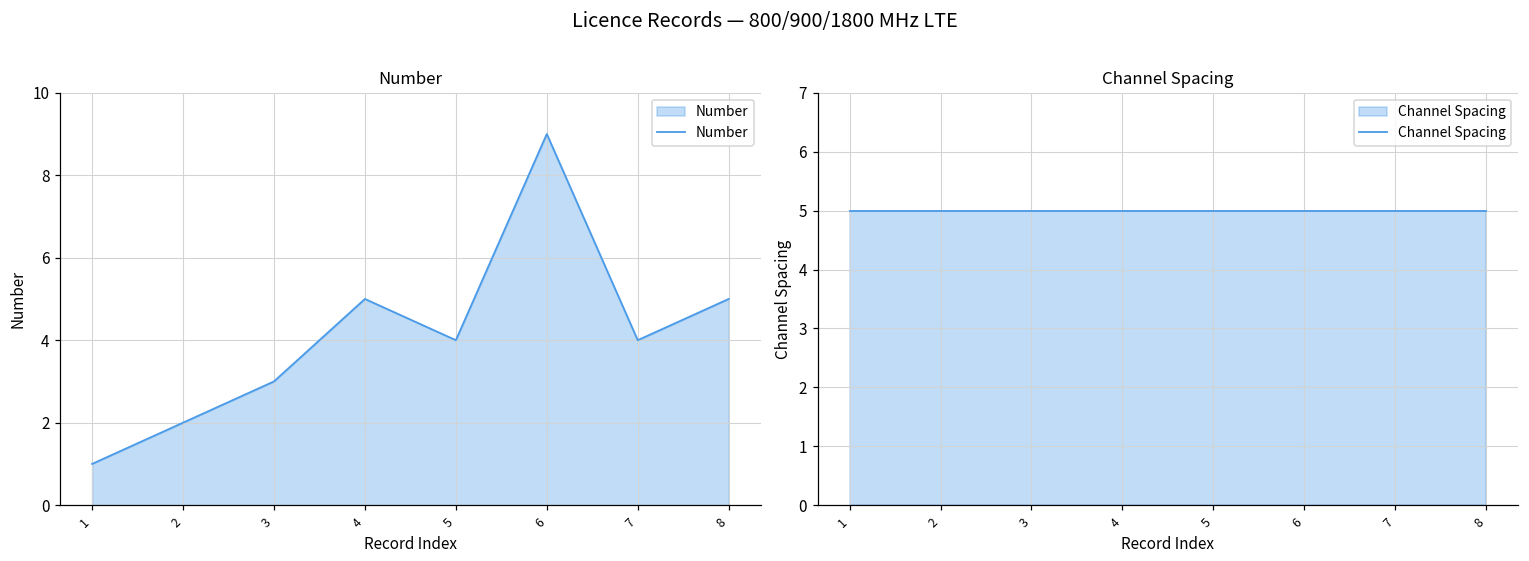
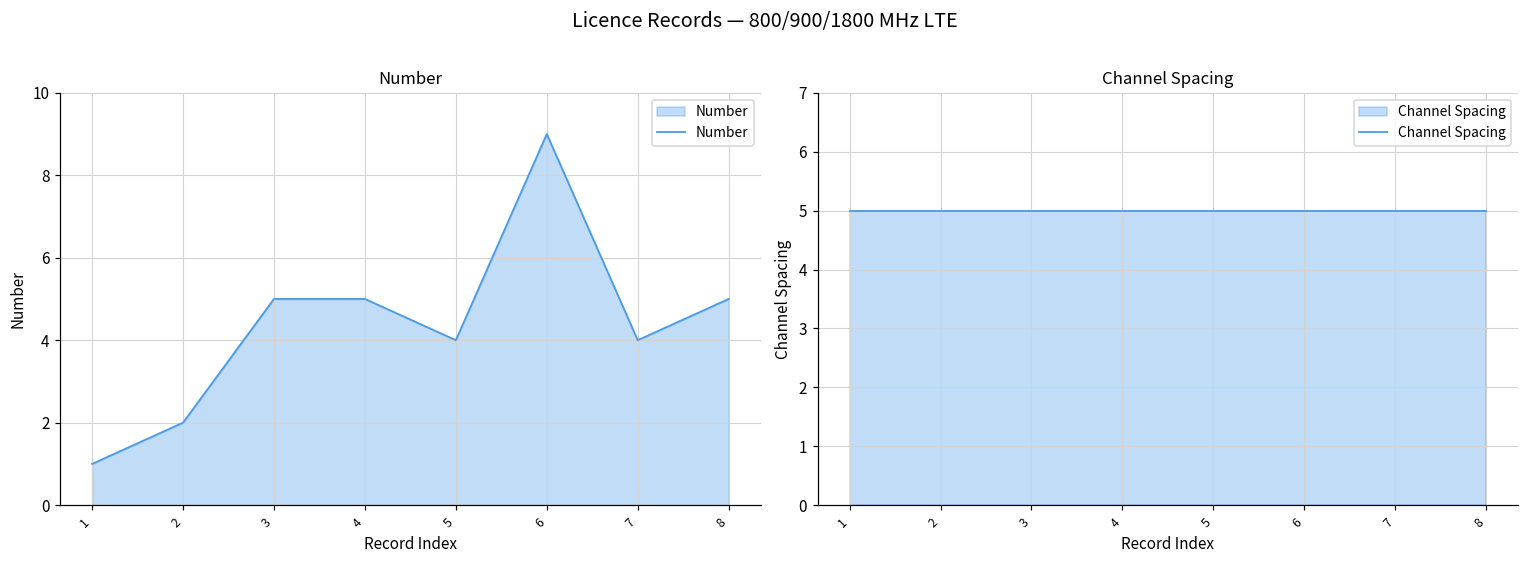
  {
    "Number": {
      "1": 1,
      "2": 2,
-     "3": 3,
+     "3": 5,
      "4": 5,
      "5": 4,
      "6": 9,
      "7": 4,
      "8": 5
    },
    "Channel Spacing": {
      "1": 5.0,
      "2": 5.0,
      "3": 5.0,
      "4": 5.0,
      "5": 5.0,
      "6": 5.0,
      "7": 5.0,
      "8": 5.0
    }
  }
